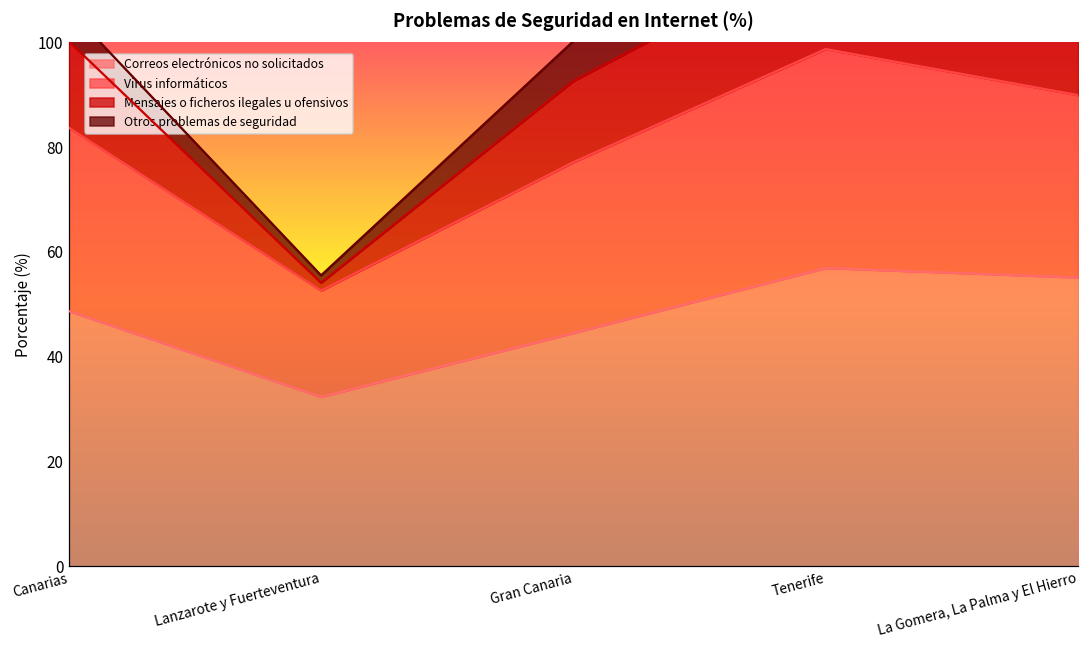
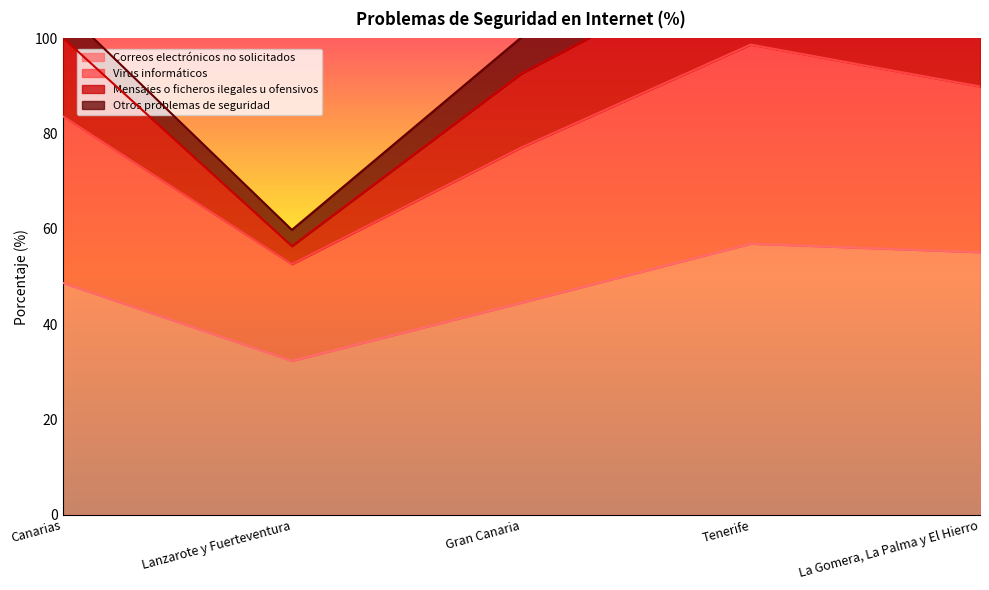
  {
    "Mensajes o ficheros ilegales u ofensivos": {
      "Canarias": 17,
-     "Lanzarote y Fuerteventura": 2,
+     "Lanzarote y Fuerteventura": 4,
      "Gran Canaria": 16
    },
    "Otros problemas de seguridad": {
-     "Lanzarote y Fuerteventura": 1,
+     "Lanzarote y Fuerteventura": 3,
      "Gran Canaria": 8
    }
  }
